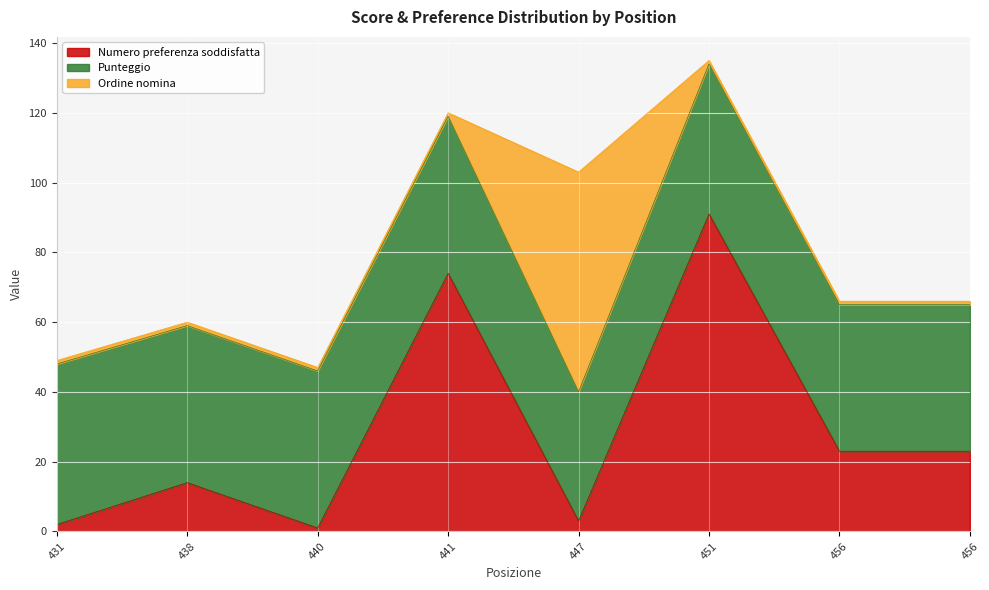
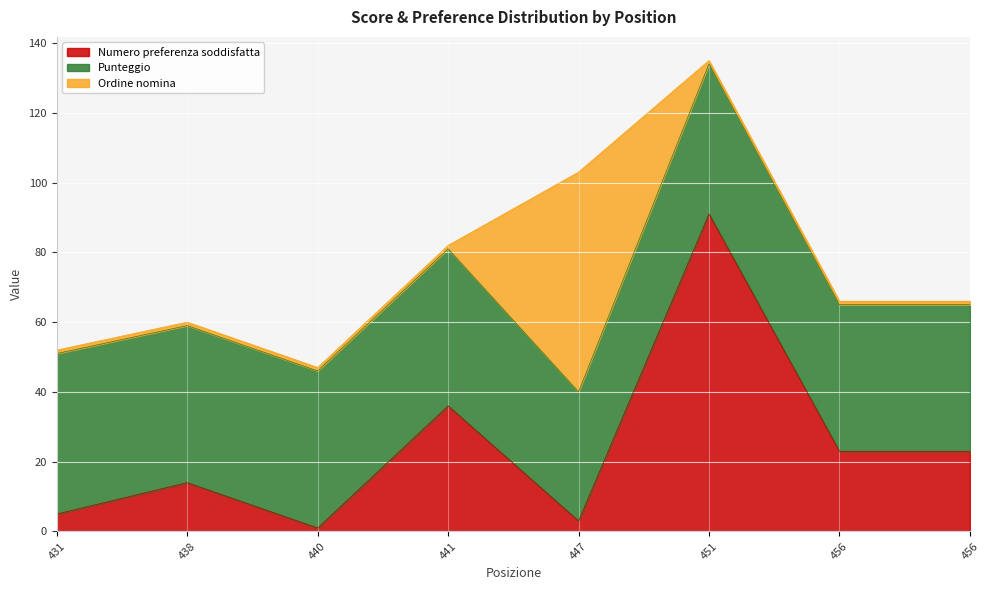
  {
    "Numero preferenza soddisfatta": {
-     "431": 2,
+     "431": 5,
      "438": 14,
      "440": 1,
-     "441": 74,
+     "441": 36,
      "447": 3,
      "451": 91
    },
    "Punteggio": {
      "431": 46,
      "438": 45,
      "440": 45,
      "441": 45,
      "447": 37,
      "451": 43
    },
    "Ordine nomina": {
      "431": 1,
      "438": 1,
      "440": 1,
      "441": 1,
      "447": 63,
      "451": 1
    }
  }
